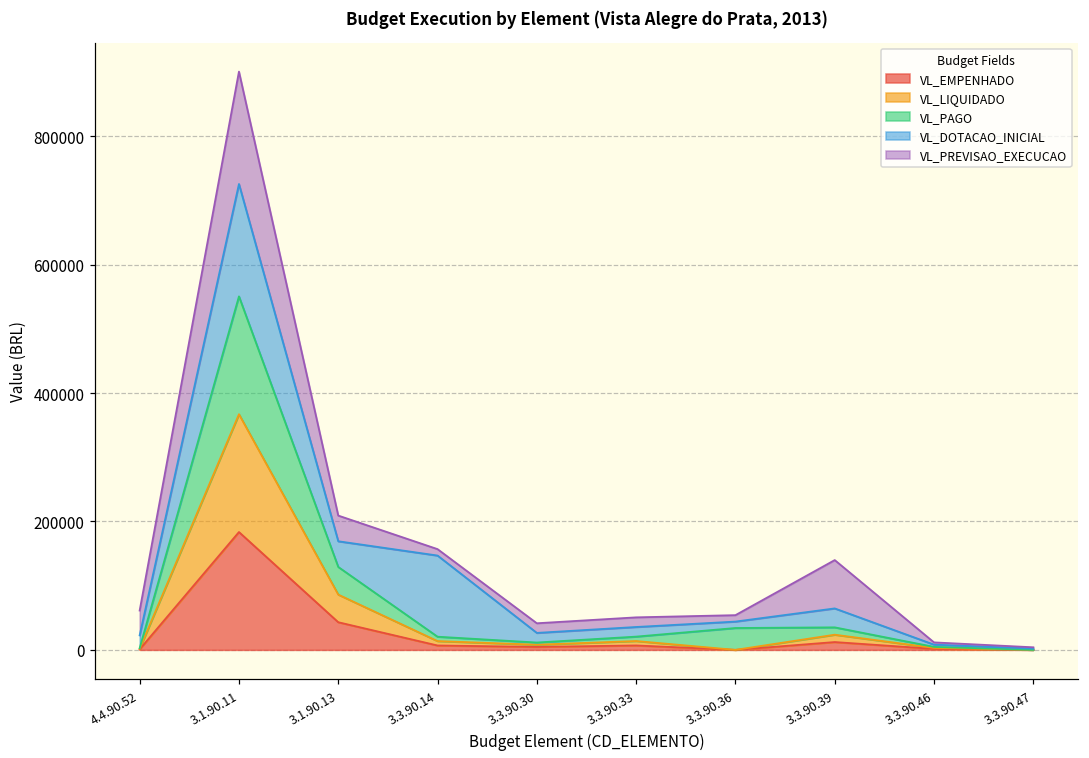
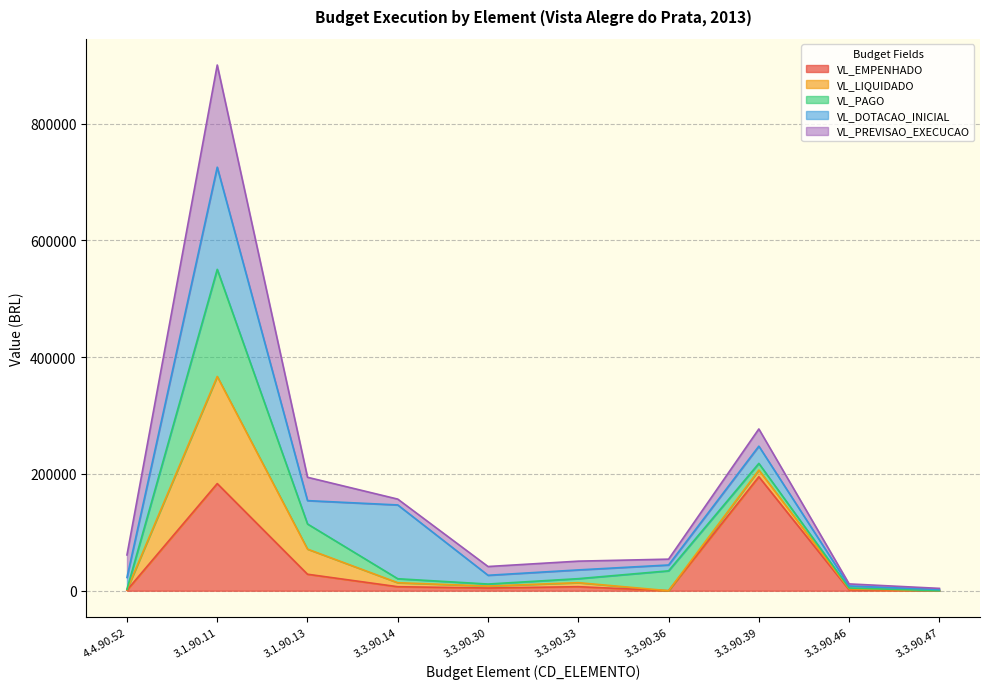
  {
    "VL_EMPENHADO": {
      "3.1.90.11": 180000,
-     "3.1.90.13": 40000,
+     "3.1.90.13": 30000,
      "3.3.90.14": 10000,
      "3.3.90.33": 10000,
-     "3.3.90.39": 10000
+     "3.3.90.39": 200000
    },
    "VL_LIQUIDADO": {
      "3.1.90.11": 180000,
      "3.1.90.13": 40000,
      "3.3.90.14": 10000,
      "3.3.90.33": 10000,
      "3.3.90.39": 10000
    },
    "VL_PAGO": {
      "3.1.90.11": 180000,
      "3.1.90.13": 40000,
      "3.3.90.14": 10000,
      "3.3.90.33": 10000,
      "3.3.90.36": 30000,
      "3.3.90.39": 10000
    },
    "VL_DOTACAO_INICIAL": {
      "4.4.90.52": 20000,
      "3.1.90.11": 180000,
      "3.1.90.13": 40000,
      "3.3.90.14": 130000,
      "3.3.90.30": 20000,
      "3.3.90.33": 20000,
      "3.3.90.36": 10000,
      "3.3.90.39": 30000
    },
    "VL_PREVISAO_EXECUCAO": {
      "4.4.90.52": 40000,
      "3.1.90.11": 170000,
      "3.1.90.13": 40000,
      "3.3.90.14": 10000,
      "3.3.90.30": 10000,
      "3.3.90.33": 20000,
      "3.3.90.36": 10000,
-     "3.3.90.39": 80000
+     "3.3.90.39": 30000
    }
  }
